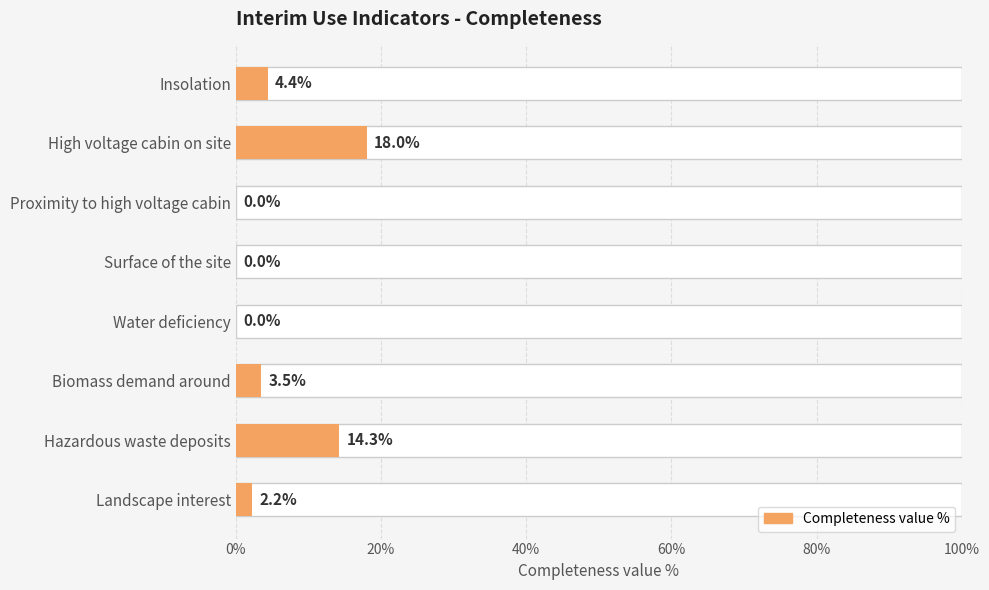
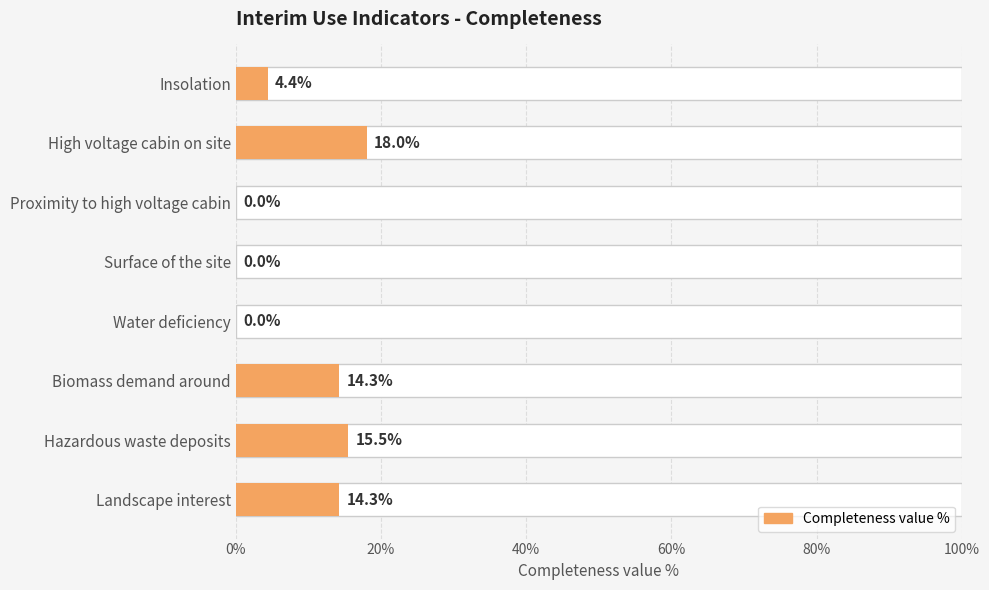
  {
    "Completeness value %": {
      "Proximity to high voltage cabin": "0.0%",
      "Surface of the site": "0.0%",
      "Water deficiency": "0.0%",
-     "Biomass demand around": "3.5%",
-     "Hazardous waste deposits": "14.3%",
-     "Landscape interest": "2.2%"
+     "Biomass demand around": "14.3%",
+     "Hazardous waste deposits": "15.5%",
+     "Landscape interest": "14.3%"
    }
  }
